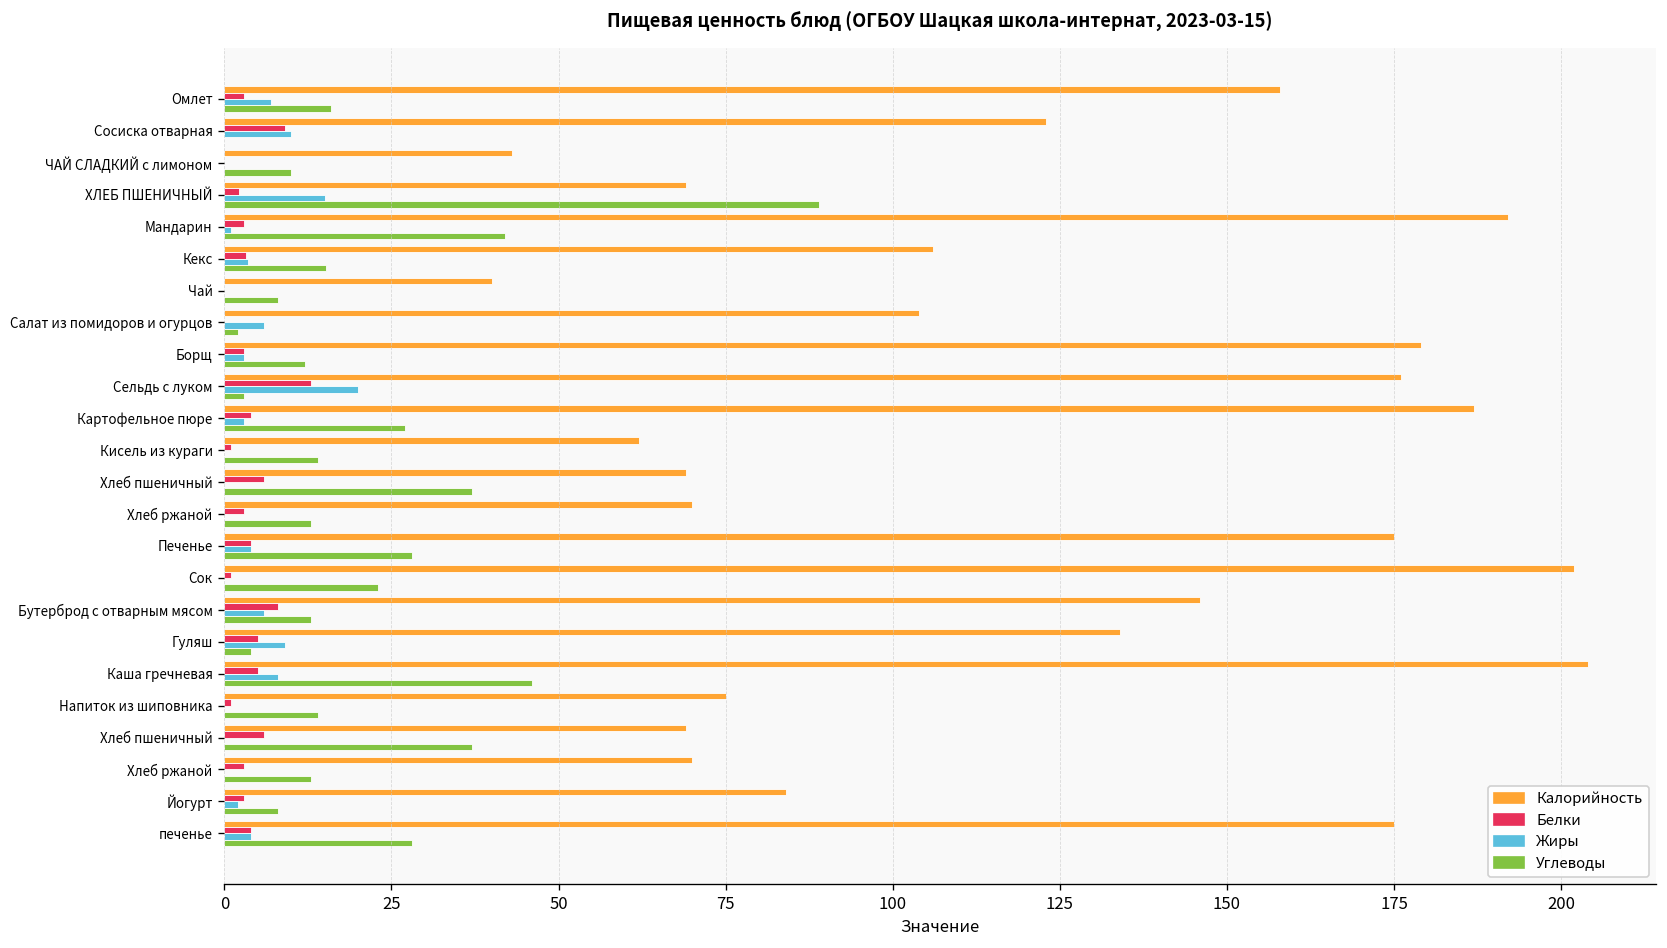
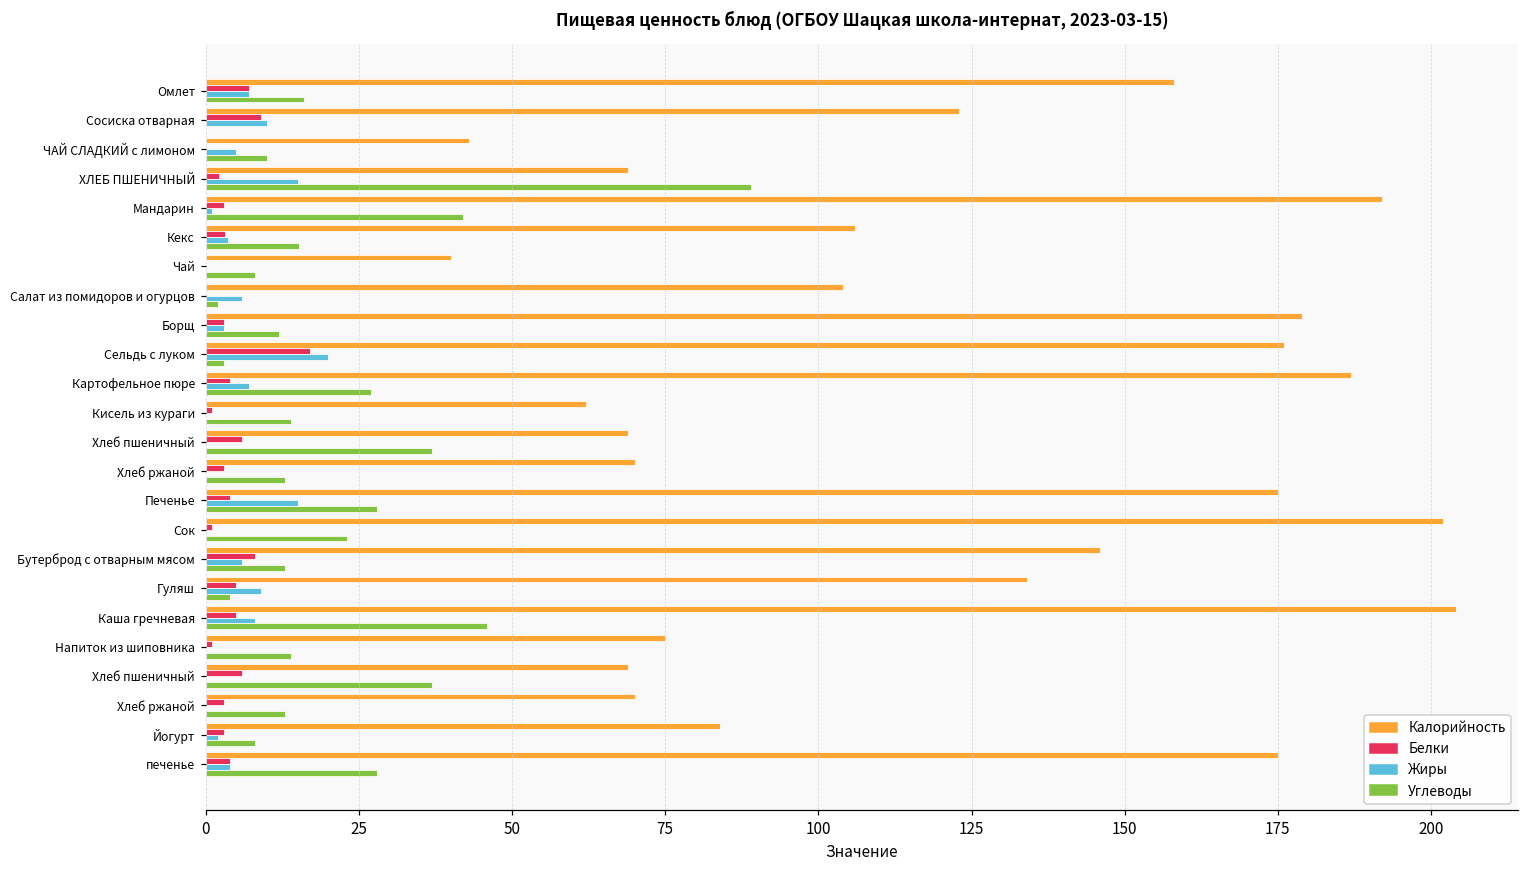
  {
    "Калорийность": {
      "Омлет": 158,
      "Сосиска отварная": 123,
      "ЧАЙ СЛАДКИЙ с лимоном": 43,
      "ХЛЕБ ПШЕНИЧНЫЙ": 69,
      "Мандарин": 192,
      "Кекс": 106,
      "Чай": 40,
      "Салат из помидоров и огурцов": 104,
      "Борщ": 179,
      "Сельдь с луком": 176,
      "Картофельное пюре": 187,
      "Кисель из кураги": 62,
      "Печенье": 175,
      "Сок": 202,
      "Бутерброд с отварным мясом": 146,
      "Гуляш": 134,
      "Каша гречневая": 204,
      "Напиток из шиповника": 75,
      "Йогурт": 84,
      "печенье": 175
    },
    "Белки": {
-     "Омлет": 3,
+     "Омлет": 7,
      "Сосиска отварная": 9,
      "ЧАЙ СЛАДКИЙ с лимоном": 0,
      "ХЛЕБ ПШЕНИЧНЫЙ": 2,
      "Мандарин": 3,
      "Кекс": 3,
      "Чай": 0,
      "Салат из помидоров и огурцов": 0,
      "Борщ": 3,
-     "Сельдь с луком": 13,
+     "Сельдь с луком": 17,
      "Картофельное пюре": 4,
      "Кисель из кураги": 1,
      "Печенье": 4,
      "Сок": 1,
      "Бутерброд с отварным мясом": 8,
      "Гуляш": 5,
      "Каша гречневая": 5,
      "Напиток из шиповника": 1,
      "Йогурт": 3,
      "печенье": 4
    },
    "Жиры": {
      "Омлет": 7,
      "Сосиска отварная": 10,
-     "ЧАЙ СЛАДКИЙ с лимоном": 0,
+     "ЧАЙ СЛАДКИЙ с лимоном": 5,
      "ХЛЕБ ПШЕНИЧНЫЙ": 15,
      "Мандарин": 1,
      "Кекс": 4,
      "Чай": 0,
      "Салат из помидоров и огурцов": 6,
      "Борщ": 3,
      "Сельдь с луком": 20,
-     "Картофельное пюре": 3,
+     "Картофельное пюре": 7,
      "Кисель из кураги": 0,
-     "Печенье": 4,
+     "Печенье": 15,
      "Сок": 0,
      "Бутерброд с отварным мясом": 6,
      "Гуляш": 9,
      "Каша гречневая": 8,
      "Напиток из шиповника": 0,
      "Йогурт": 2,
      "печенье": 4
    },
    "Углеводы": {
      "Омлет": 16,
      "Сосиска отварная": 0,
      "ЧАЙ СЛАДКИЙ с лимоном": 10,
      "ХЛЕБ ПШЕНИЧНЫЙ": 89,
      "Мандарин": 42,
      "Кекс": 15,
      "Чай": 8,
      "Салат из помидоров и огурцов": 2,
      "Борщ": 12,
      "Сельдь с луком": 3,
      "Картофельное пюре": 27,
      "Кисель из кураги": 14,
      "Печенье": 28,
      "Сок": 23,
      "Бутерброд с отварным мясом": 13,
      "Гуляш": 4,
      "Каша гречневая": 46,
      "Напиток из шиповника": 14,
      "Йогурт": 8,
      "печенье": 28
    }
  }
